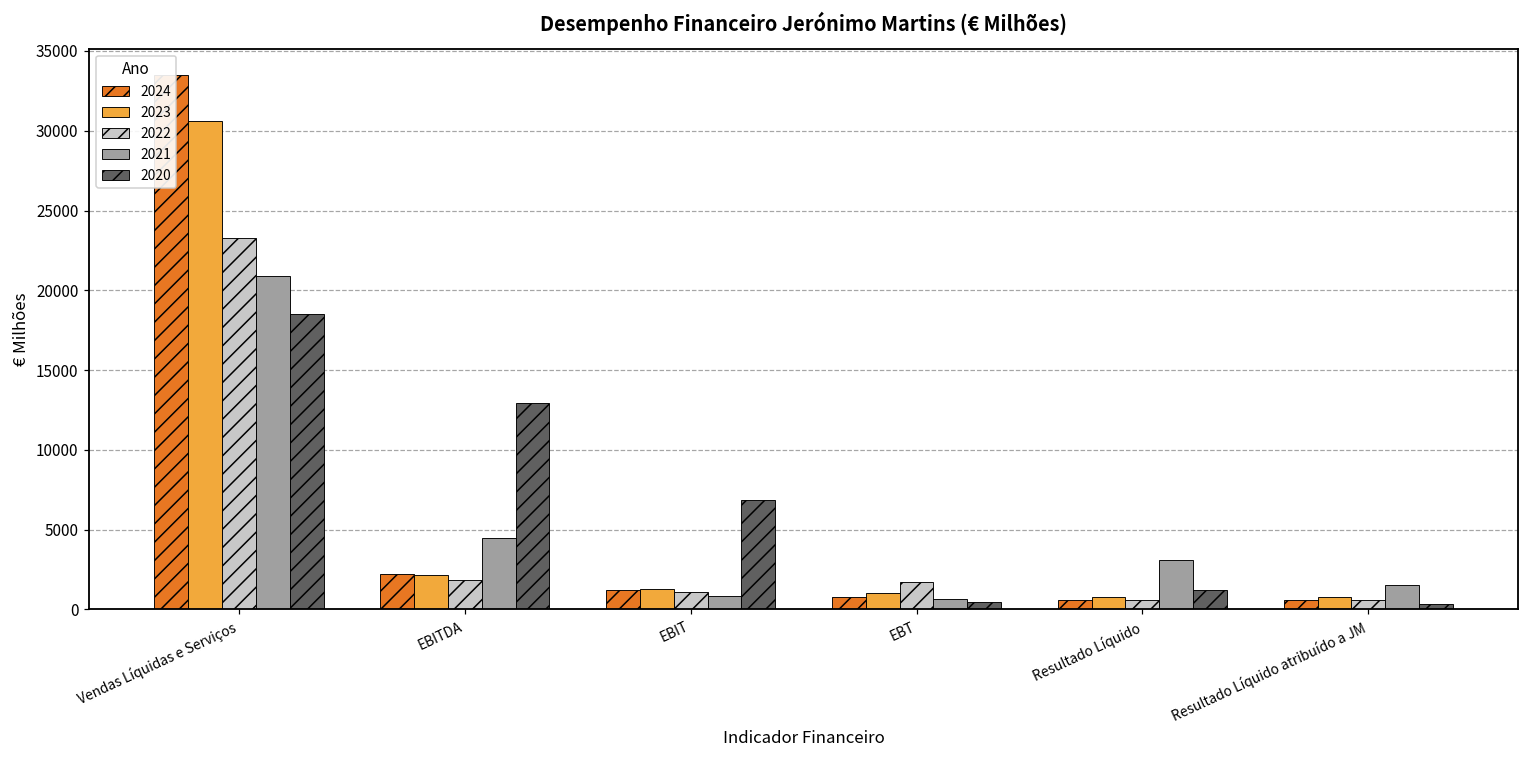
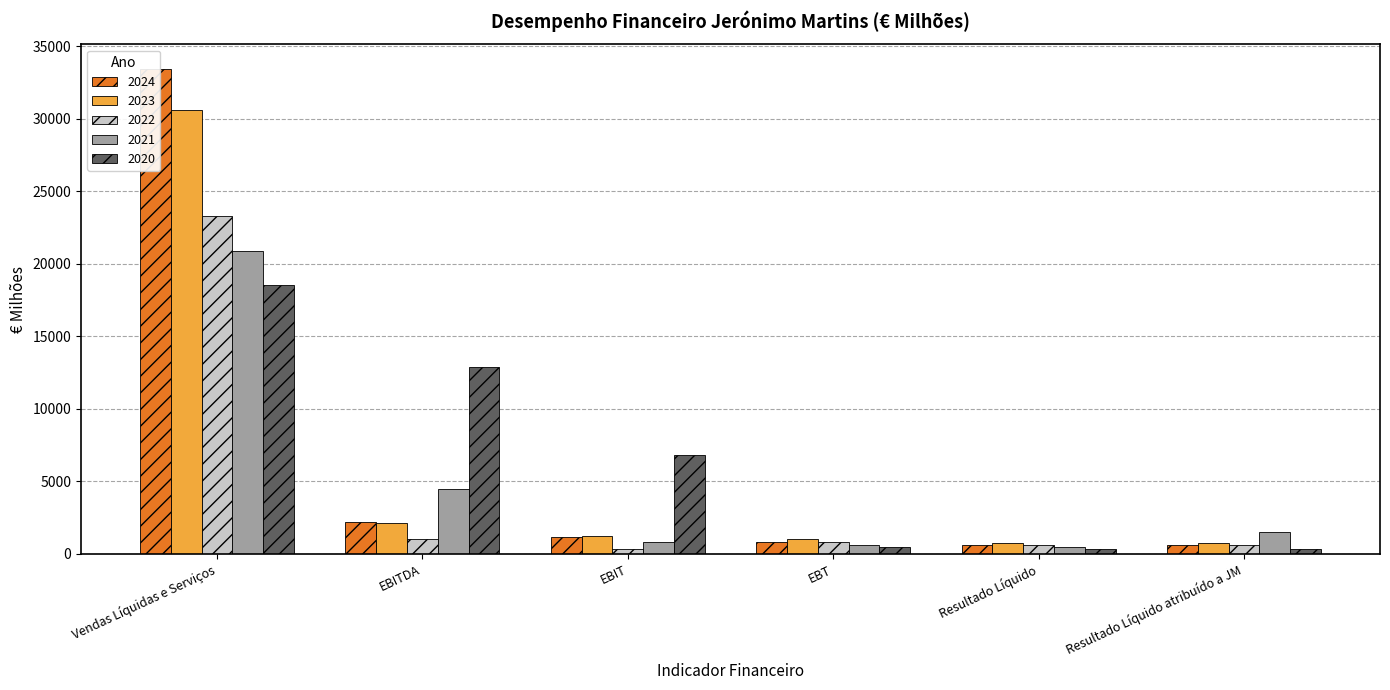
  {
    "2022": {
      "Vendas Líquidas e Serviços": 23300,
-     "EBITDA": 1900,
-     "EBIT": 1100,
-     "EBT": 1700,
+     "EBITDA": 1000,
+     "EBIT": 300,
+     "EBT": 800,
      "Resultado Líquido": 600,
      "Resultado Líquido atribuído a JM": 600
    },
    "2021": {
      "Vendas Líquidas e Serviços": 20900,
      "EBITDA": 4500,
      "EBIT": 800,
      "EBT": 700,
-     "Resultado Líquido": 3100,
+     "Resultado Líquido": 500,
      "Resultado Líquido atribuído a JM": 1500
    },
    "2020": {
      "Vendas Líquidas e Serviços": 18500,
      "EBITDA": 12900,
      "EBIT": 6800,
      "EBT": 500,
-     "Resultado Líquido": 1200,
+     "Resultado Líquido": 300,
      "Resultado Líquido atribuído a JM": 300
    }
  }
